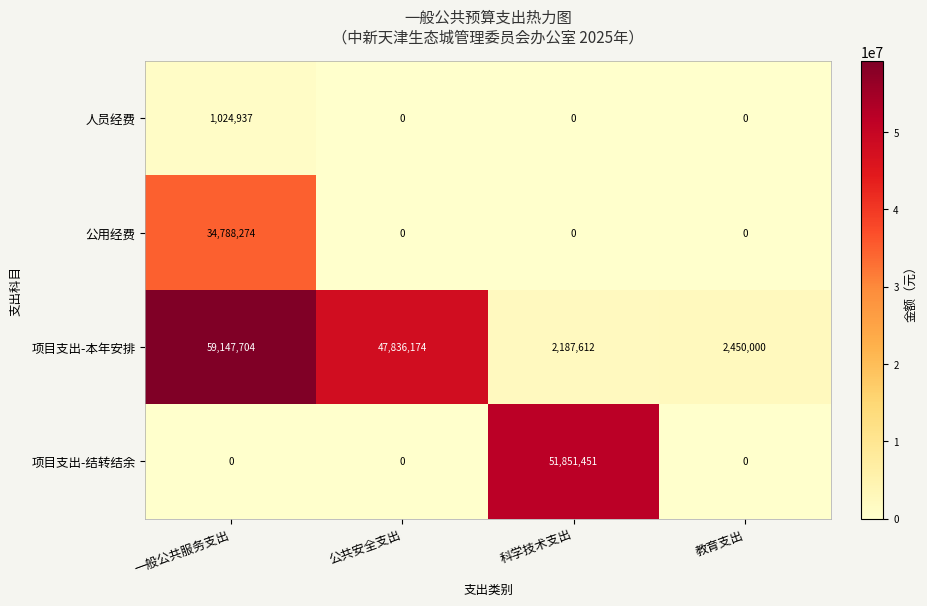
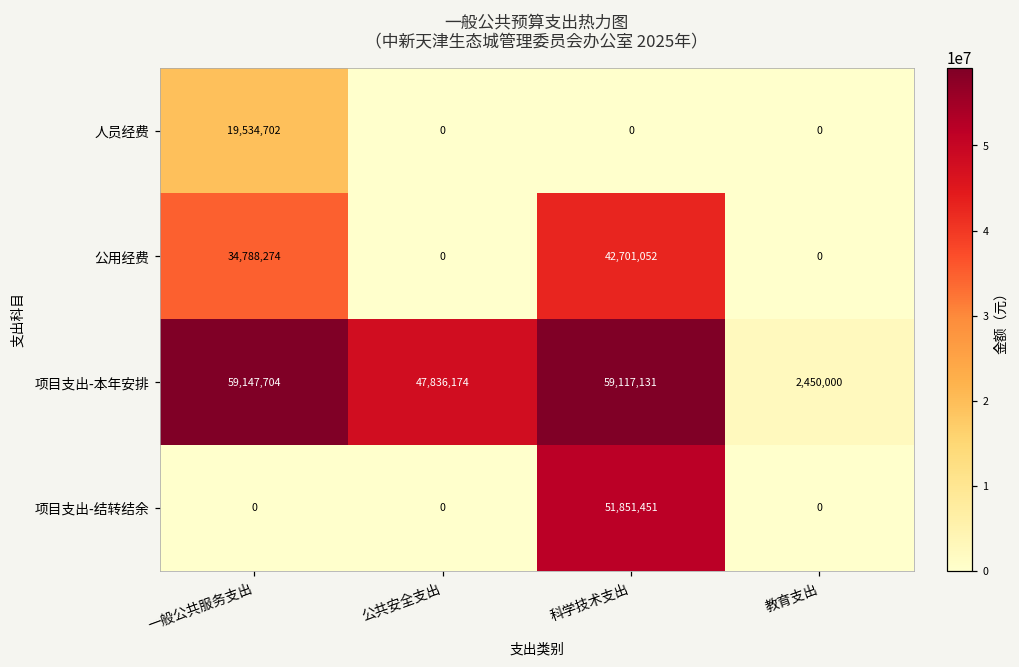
  {
    "人员经费": {
-     "一般公共服务支出": "1,024,937",
+     "一般公共服务支出": "19,534,702",
      "公共安全支出": "0",
      "科学技术支出": "0",
      "教育支出": "0"
    },
    "公用经费": {
      "一般公共服务支出": "34,788,274",
      "公共安全支出": "0",
-     "科学技术支出": "0",
+     "科学技术支出": "42,701,052",
      "教育支出": "0"
    },
    "项目支出-本年安排": {
      "一般公共服务支出": "59,147,704",
      "公共安全支出": "47,836,174",
-     "科学技术支出": "2,187,612",
+     "科学技术支出": "59,117,131",
      "教育支出": "2,450,000"
    },
    "项目支出-结转结余": {
      "一般公共服务支出": "0",
      "公共安全支出": "0",
      "科学技术支出": "51,851,451",
      "教育支出": "0"
    }
  }
